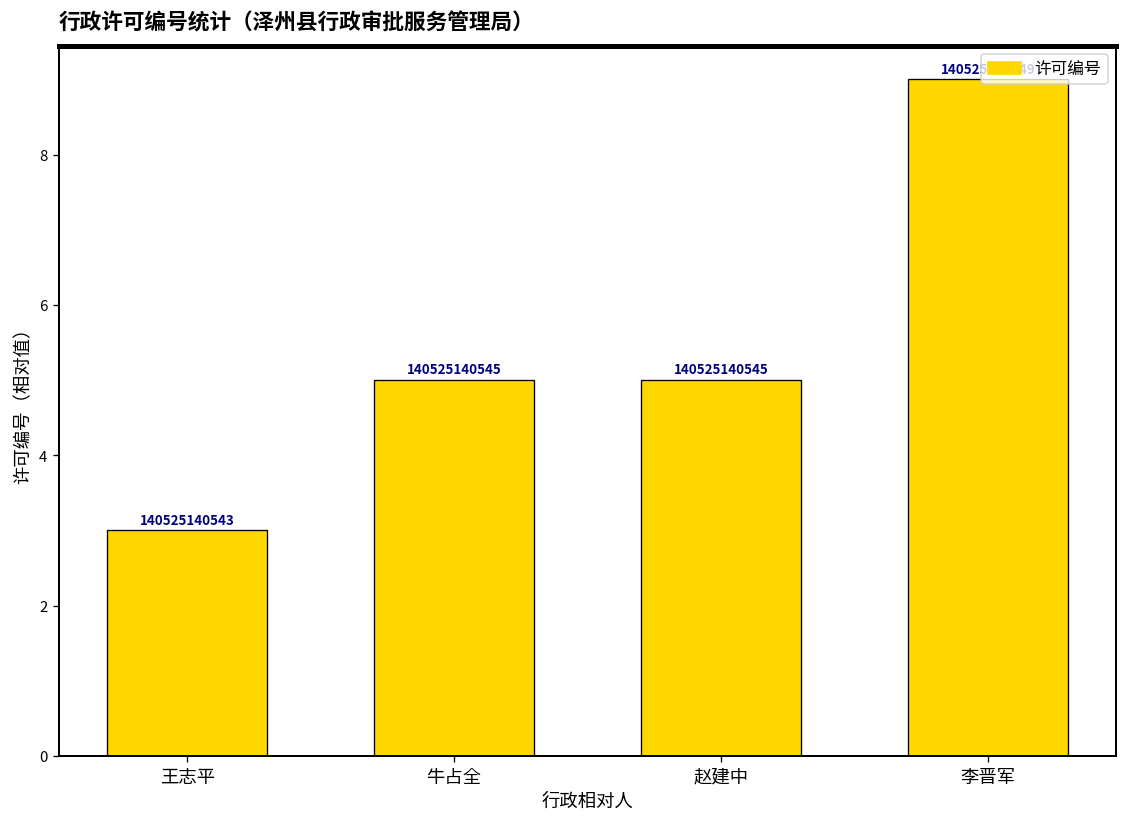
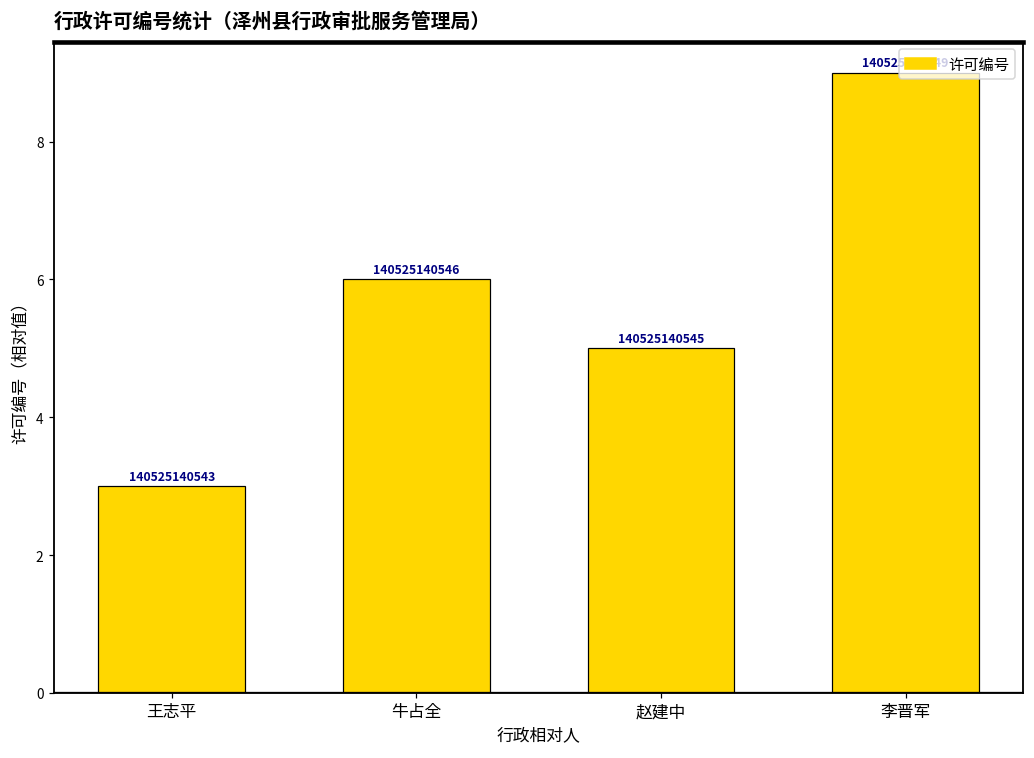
  {
-   "牛占全": 140525140545
+   "牛占全": 140525140546
  }
